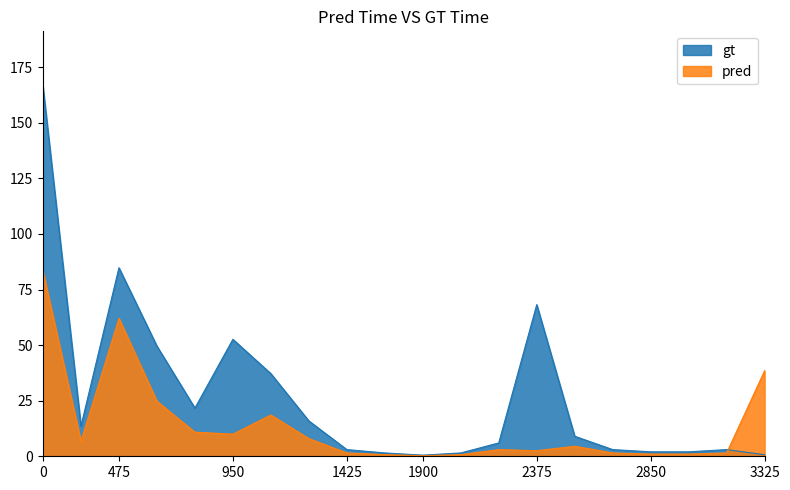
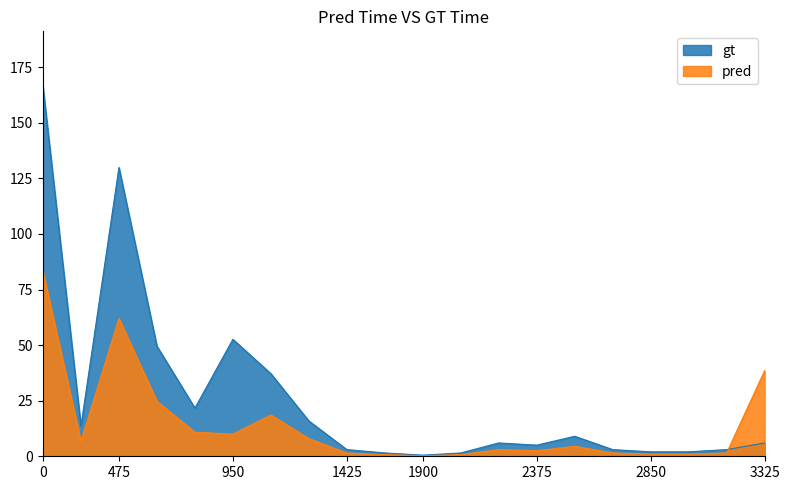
  {
    "gt": {
      "0": 166,
-     "475": 85,
+     "475": 130,
      "950": 53,
      "1425": 3,
-     "2375": 68,
-     "3325": 1
+     "2375": 5,
+     "3325": 6
    },
    "pred": {
      "0": 83,
      "475": 62,
      "950": 10,
      "1425": 2,
      "2375": 3,
      "3325": 39
    }
  }
